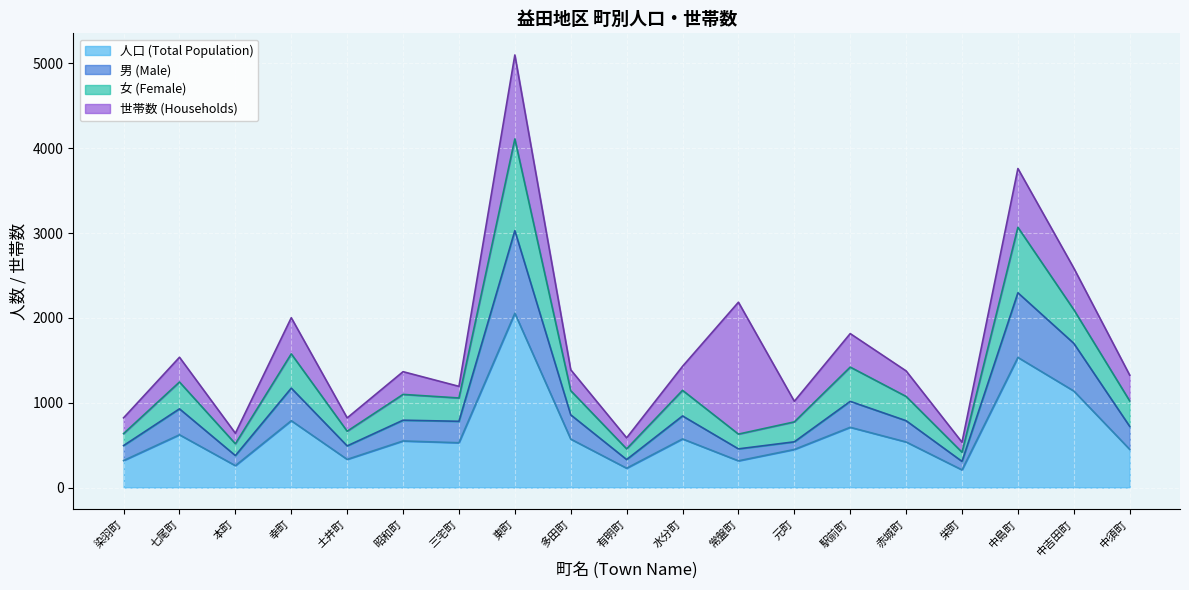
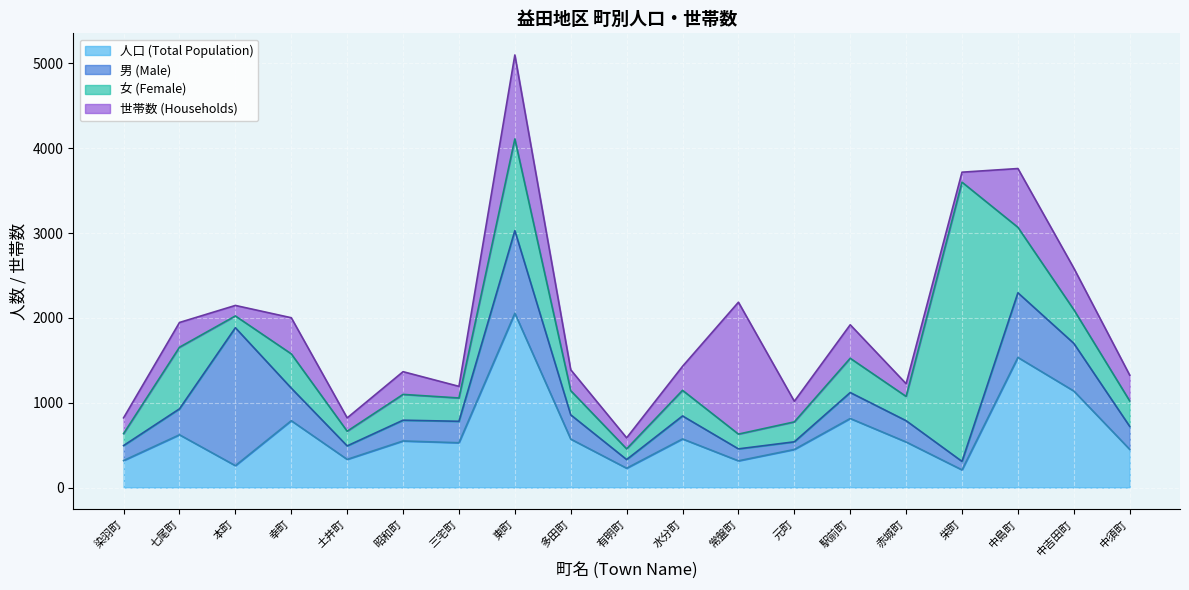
  {
    "人口 (Total Population)": {
      "染羽町": 300,
      "七尾町": 600,
      "本町": 300,
      "幸町": 800,
      "土井町": 300,
      "昭和町": 500,
      "三宅町": 500,
      "東町": 2100,
      "多田町": 600,
      "有明町": 200,
      "水分町": 600,
      "常盤町": 300,
      "元町": 400,
-     "駅前町": 700,
+     "駅前町": 800,
      "赤城町": 500,
      "栄町": 200,
      "中島町": 1500,
      "中吉田町": 1100,
      "中須町": 500
    },
    "男 (Male)": {
      "染羽町": 200,
      "七尾町": 300,
-     "本町": 100,
+     "本町": 1600,
      "幸町": 400,
      "土井町": 200,
      "昭和町": 200,
      "三宅町": 300,
      "東町": 1000,
      "多田町": 300,
      "有明町": 100,
      "水分町": 300,
      "常盤町": 100,
      "元町": 100,
      "駅前町": 300,
      "赤城町": 300,
      "栄町": 100,
      "中島町": 800,
      "中吉田町": 600,
      "中須町": 300
    },
    "女 (Female)": {
      "染羽町": 100,
-     "七尾町": 300,
+     "七尾町": 700,
      "本町": 100,
      "幸町": 400,
      "土井町": 200,
      "昭和町": 300,
      "三宅町": 300,
      "東町": 1100,
      "多田町": 300,
      "有明町": 100,
      "水分町": 300,
      "常盤町": 200,
      "元町": 200,
      "駅前町": 400,
      "赤城町": 300,
-     "栄町": 100,
+     "栄町": 3300,
      "中島町": 800,
      "中吉田町": 400,
      "中須町": 300
    },
    "世帯数 (Households)": {
      "染羽町": 200,
      "七尾町": 300,
      "本町": 100,
      "幸町": 400,
      "土井町": 200,
      "昭和町": 300,
      "三宅町": 100,
      "東町": 1000,
      "多田町": 200,
      "有明町": 100,
      "水分町": 300,
      "常盤町": 1600,
      "元町": 200,
      "駅前町": 400,
-     "赤城町": 300,
+     "赤城町": 200,
      "栄町": 100,
      "中島町": 700,
      "中吉田町": 500,
      "中須町": 300
    }
  }
